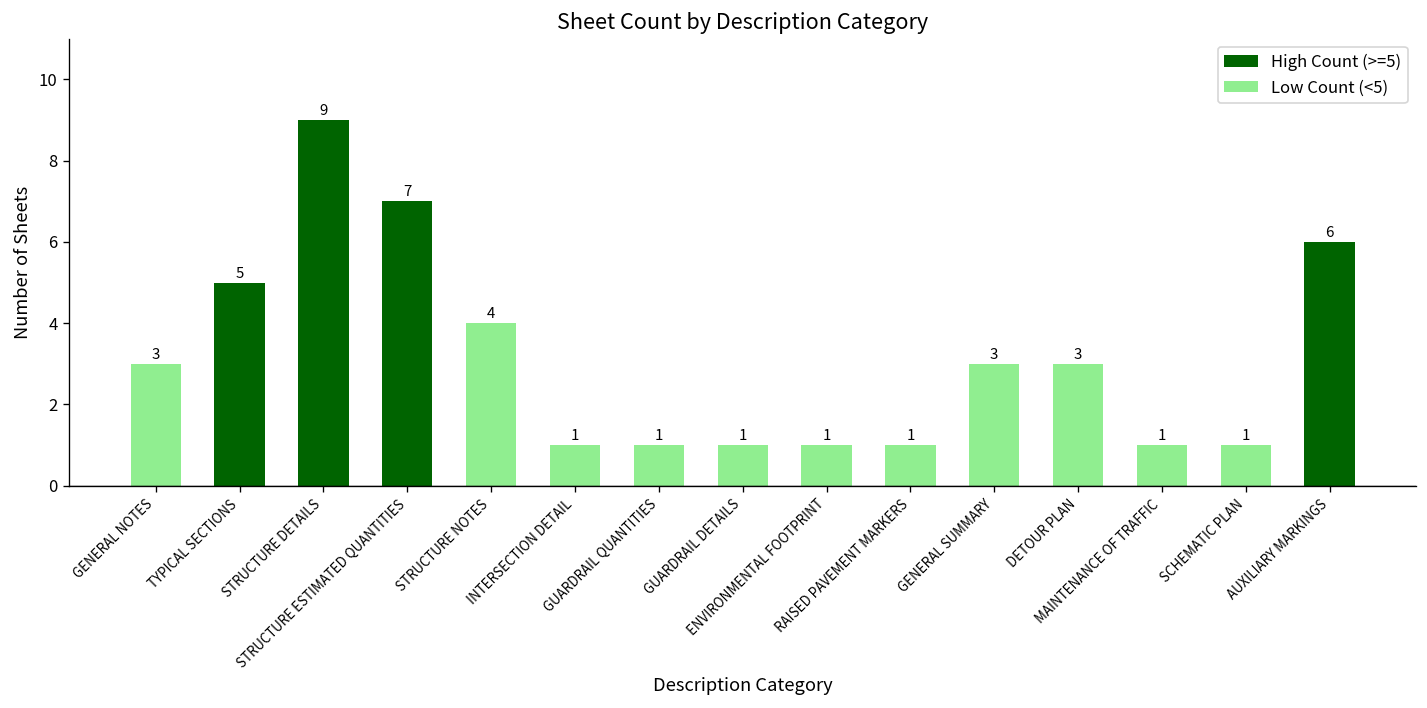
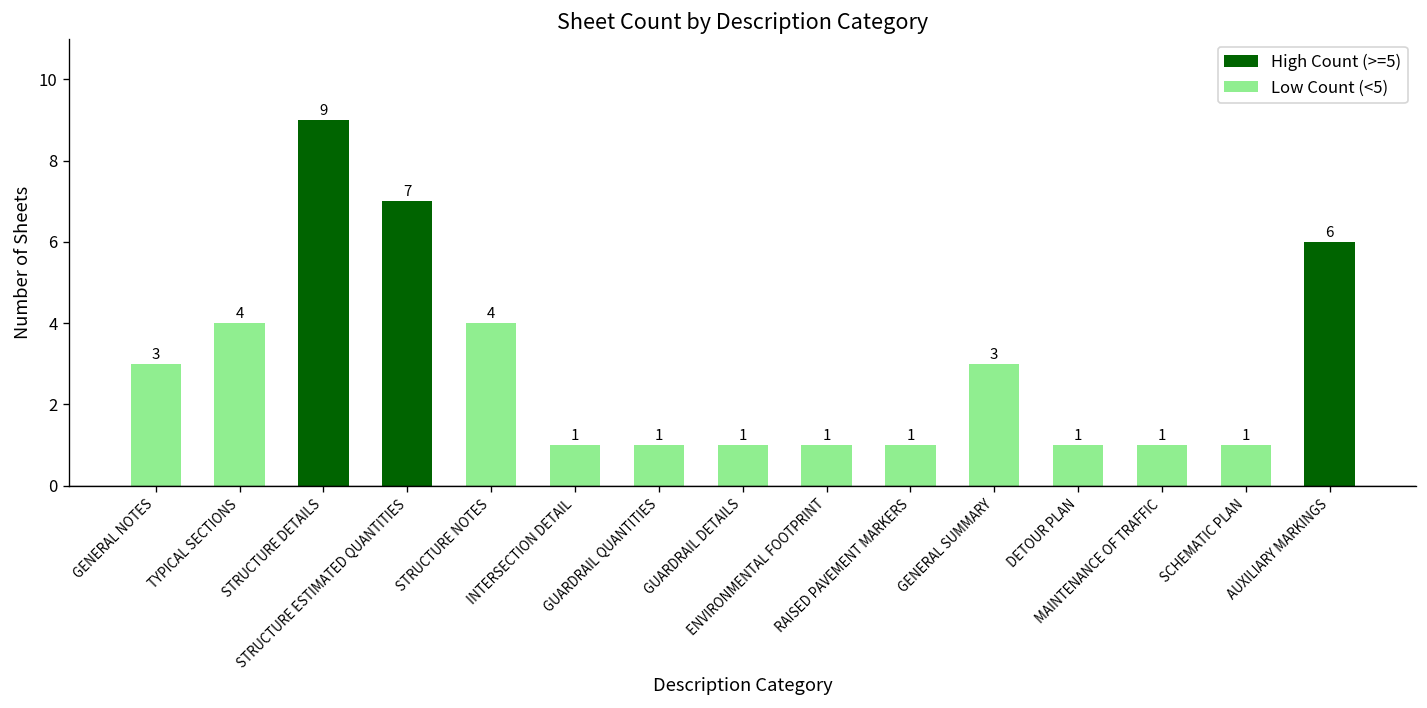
  {
    "GENERAL NOTES": 3,
-   "TYPICAL SECTIONS": 5,
+   "TYPICAL SECTIONS": 4,
    "STRUCTURE DETAILS": 9,
    "STRUCTURE ESTIMATED QUANTITIES": 7,
    "STRUCTURE NOTES": 4,
    "INTERSECTION DETAIL": 1,
    "GUARDRAIL QUANTITIES": 1,
    "GUARDRAIL DETAILS": 1,
    "ENVIRONMENTAL FOOTPRINT": 1,
    "RAISED PAVEMENT MARKERS": 1,
    "GENERAL SUMMARY": 3,
-   "DETOUR PLAN": 3,
+   "DETOUR PLAN": 1,
    "MAINTENANCE OF TRAFFIC": 1,
    "SCHEMATIC PLAN": 1,
    "AUXILIARY MARKINGS": 6
  }
